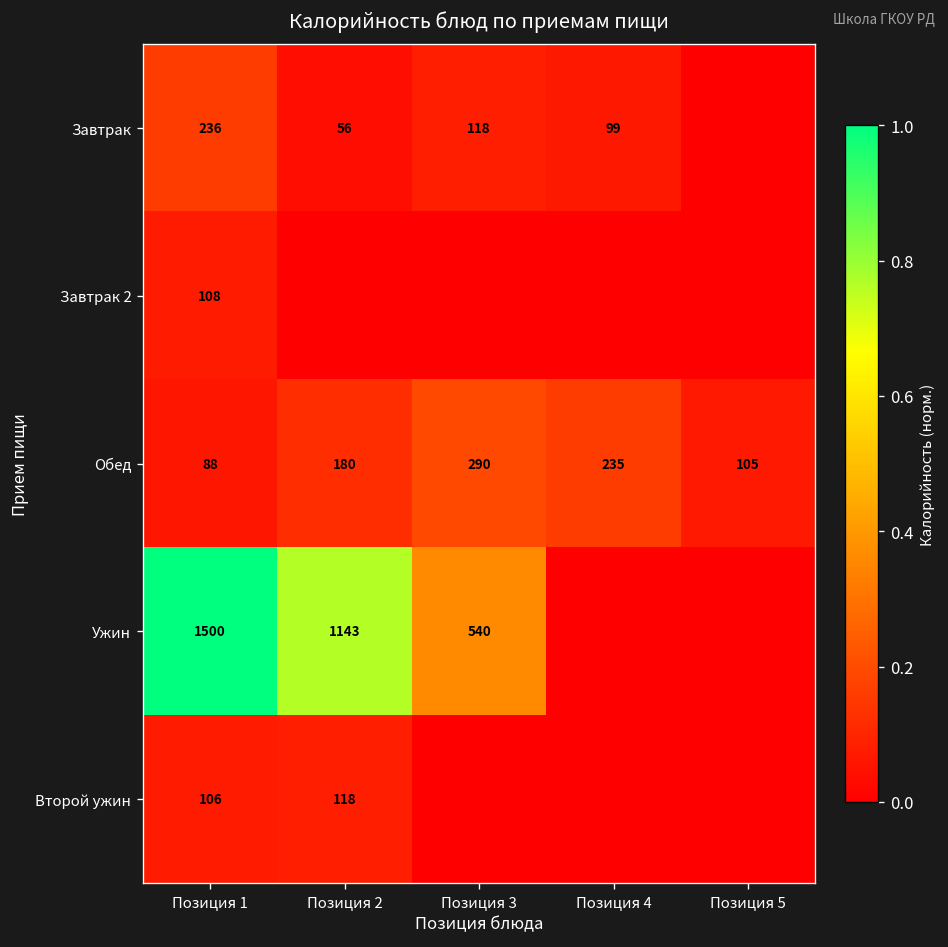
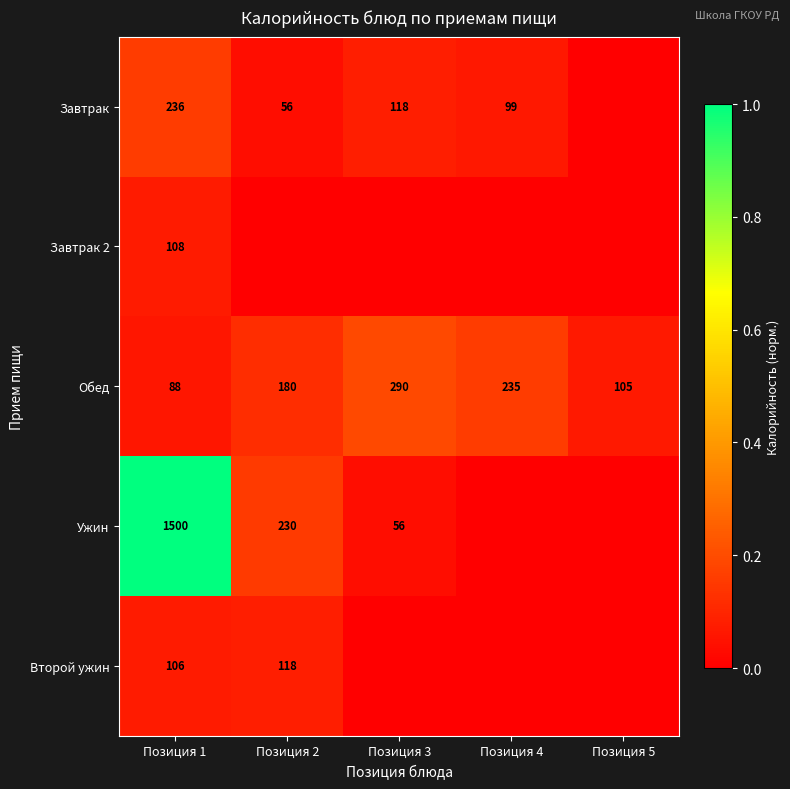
  {
    "Завтрак": {
      "Позиция 1": 236,
      "Позиция 2": 56,
      "Позиция 3": 118,
      "Позиция 4": 99
    },
    "Завтрак 2": {
      "Позиция 1": 108
    },
    "Обед": {
      "Позиция 1": 88,
      "Позиция 2": 180,
      "Позиция 3": 290,
      "Позиция 4": 235,
      "Позиция 5": 105
    },
    "Ужин": {
      "Позиция 1": 1500,
-     "Позиция 2": 1143,
-     "Позиция 3": 540
+     "Позиция 2": 230,
+     "Позиция 3": 56
    },
    "Второй ужин": {
      "Позиция 1": 106,
      "Позиция 2": 118
    }
  }
